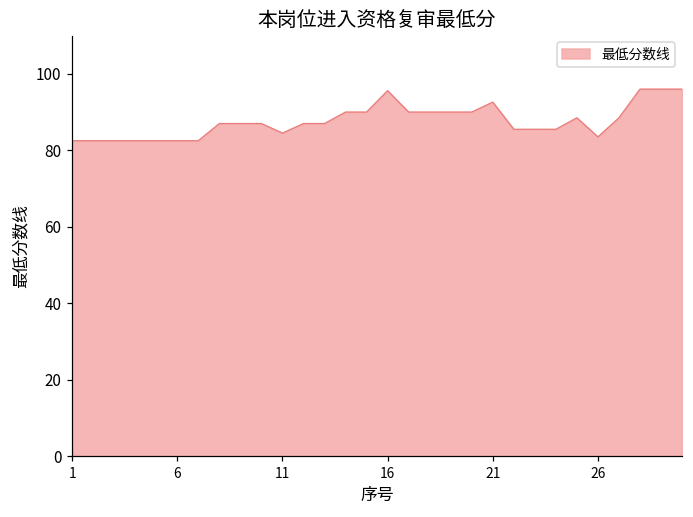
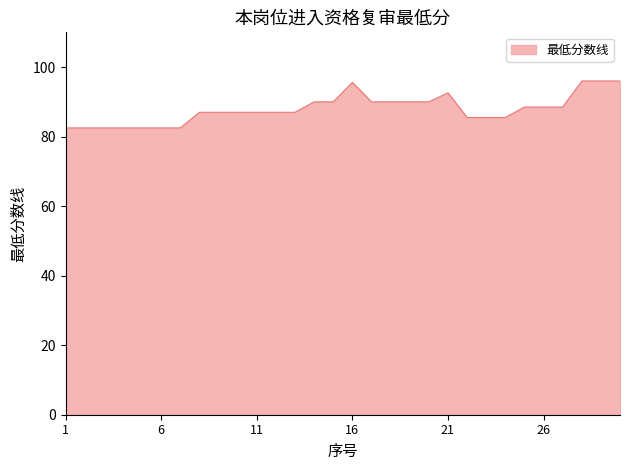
  {
    "1": 83,
    "6": 83,
-   "11": 85,
+   "11": 87,
    "16": 96,
    "21": 93,
-   "26": 84
+   "26": 89
  }
